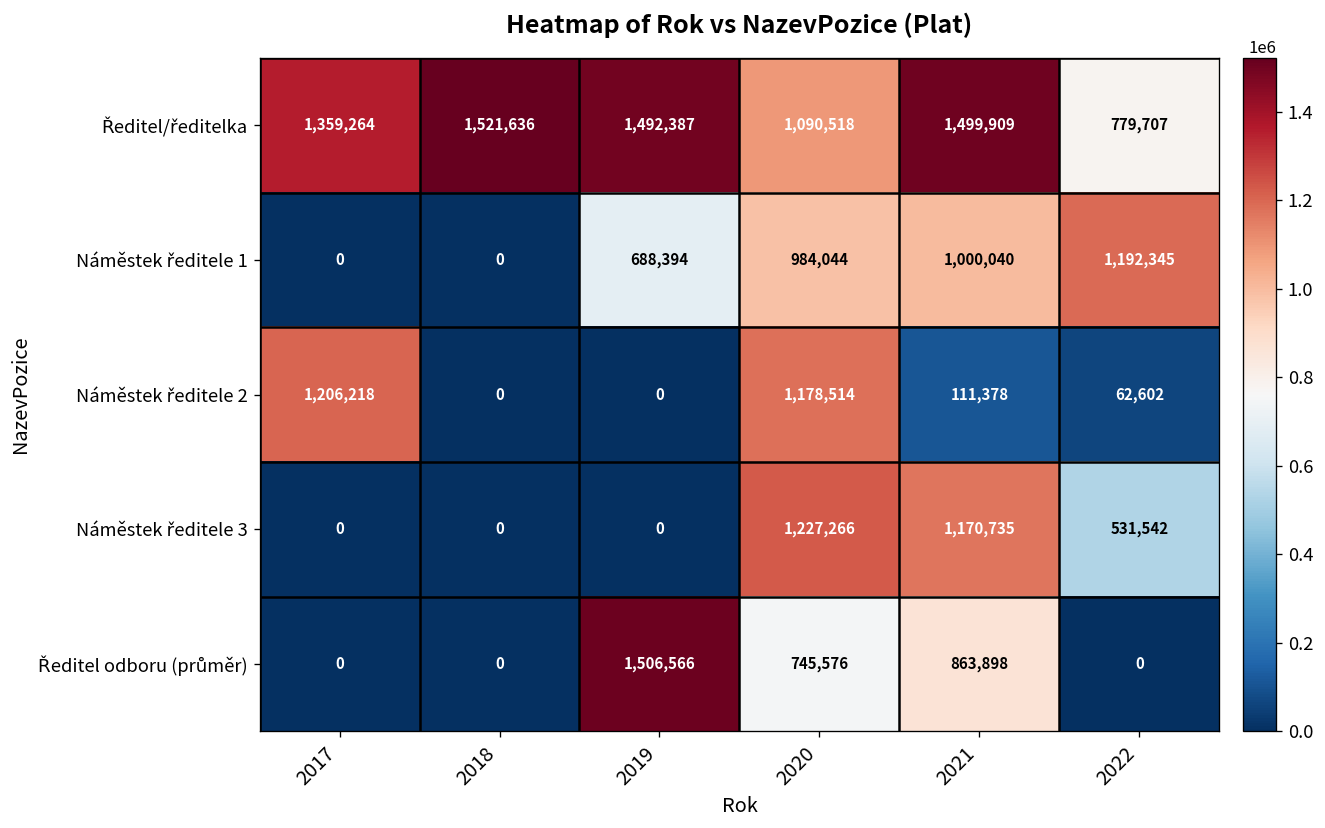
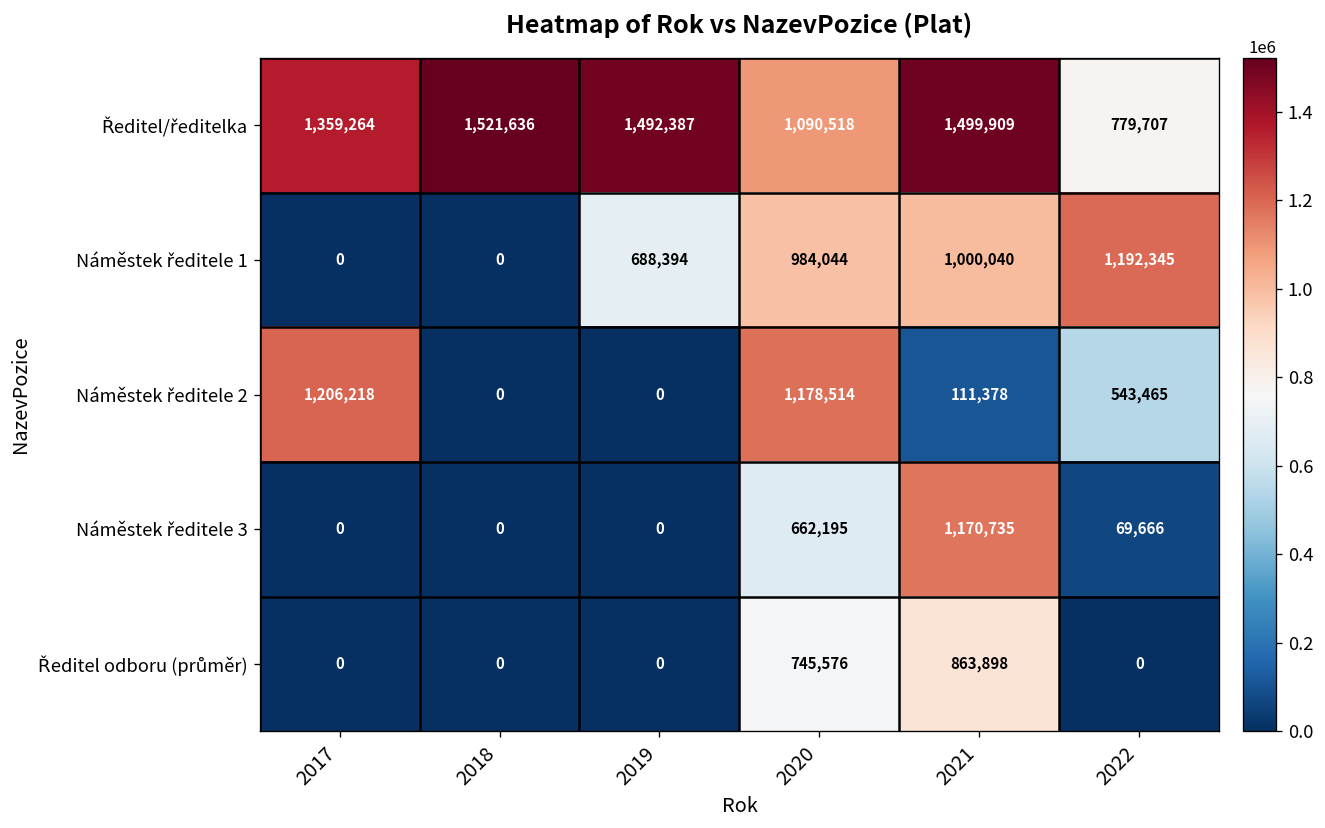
  {
    "Ředitel/ředitelka": {
      "2017": "1,359,264",
      "2018": "1,521,636",
      "2019": "1,492,387",
      "2020": "1,090,518",
      "2021": "1,499,909",
      "2022": "779,707"
    },
    "Náměstek ředitele 1": {
      "2017": "0",
      "2018": "0",
      "2019": "688,394",
      "2020": "984,044",
      "2021": "1,000,040",
      "2022": "1,192,345"
    },
    "Náměstek ředitele 2": {
      "2017": "1,206,218",
      "2018": "0",
      "2019": "0",
      "2020": "1,178,514",
      "2021": "111,378",
-     "2022": "62,602"
+     "2022": "543,465"
    },
    "Náměstek ředitele 3": {
      "2017": "0",
      "2018": "0",
      "2019": "0",
-     "2020": "1,227,266",
+     "2020": "662,195",
      "2021": "1,170,735",
-     "2022": "531,542"
+     "2022": "69,666"
    },
    "Ředitel odboru (průměr)": {
      "2017": "0",
      "2018": "0",
-     "2019": "1,506,566",
+     "2019": "0",
      "2020": "745,576",
      "2021": "863,898",
      "2022": "0"
    }
  }
